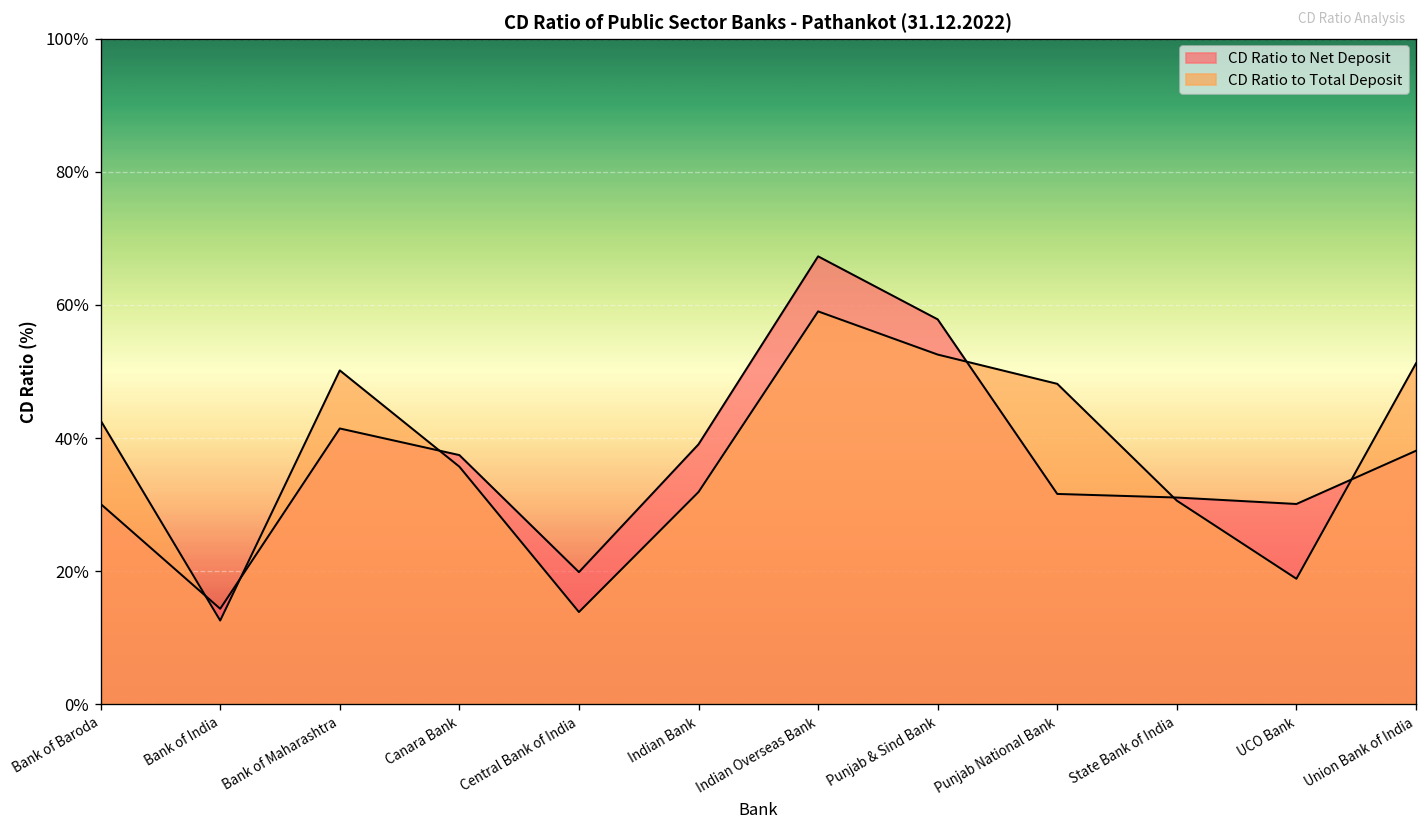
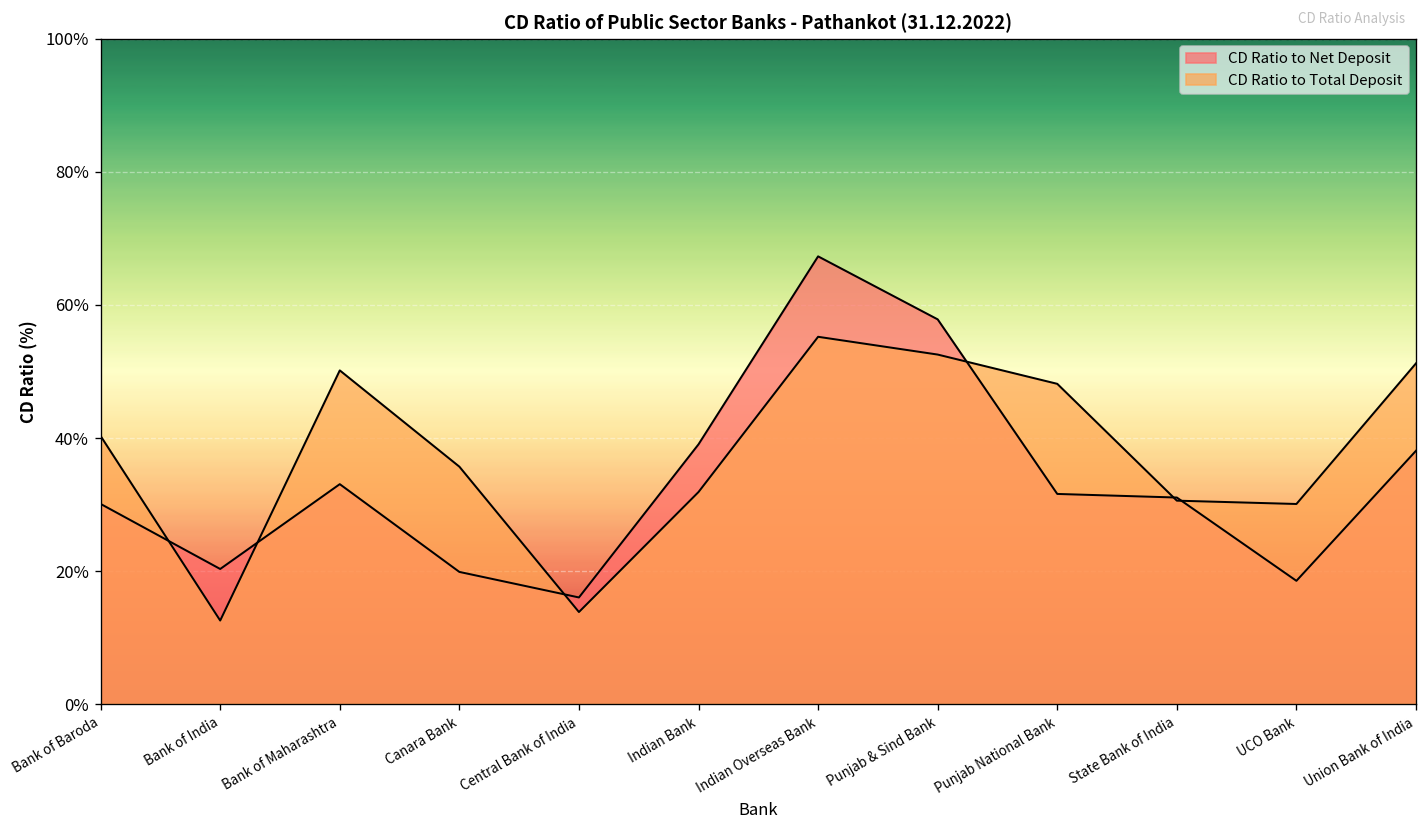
  {
    "CD Ratio to Net Deposit": {
      "Bank of Baroda": "30%",
-     "Bank of India": "14%",
-     "Bank of Maharashtra": "41%",
-     "Canara Bank": "37%",
-     "Central Bank of India": "20%",
+     "Bank of India": "20%",
+     "Bank of Maharashtra": "33%",
+     "Canara Bank": "20%",
+     "Central Bank of India": "16%",
      "Indian Bank": "39%",
      "Indian Overseas Bank": "67%",
      "Punjab & Sind Bank": "58%",
      "Punjab National Bank": "32%",
      "State Bank of India": "31%",
-     "UCO Bank": "30%",
+     "UCO Bank": "19%",
      "Union Bank of India": "38%"
    },
    "CD Ratio to Total Deposit": {
-     "Bank of Baroda": "43%",
+     "Bank of Baroda": "40%",
      "Bank of India": "13%",
      "Bank of Maharashtra": "50%",
      "Canara Bank": "36%",
      "Central Bank of India": "14%",
      "Indian Bank": "32%",
-     "Indian Overseas Bank": "59%",
+     "Indian Overseas Bank": "55%",
      "Punjab & Sind Bank": "53%",
      "Punjab National Bank": "48%",
      "State Bank of India": "31%",
-     "UCO Bank": "19%",
+     "UCO Bank": "30%",
      "Union Bank of India": "51%"
    }
  }
